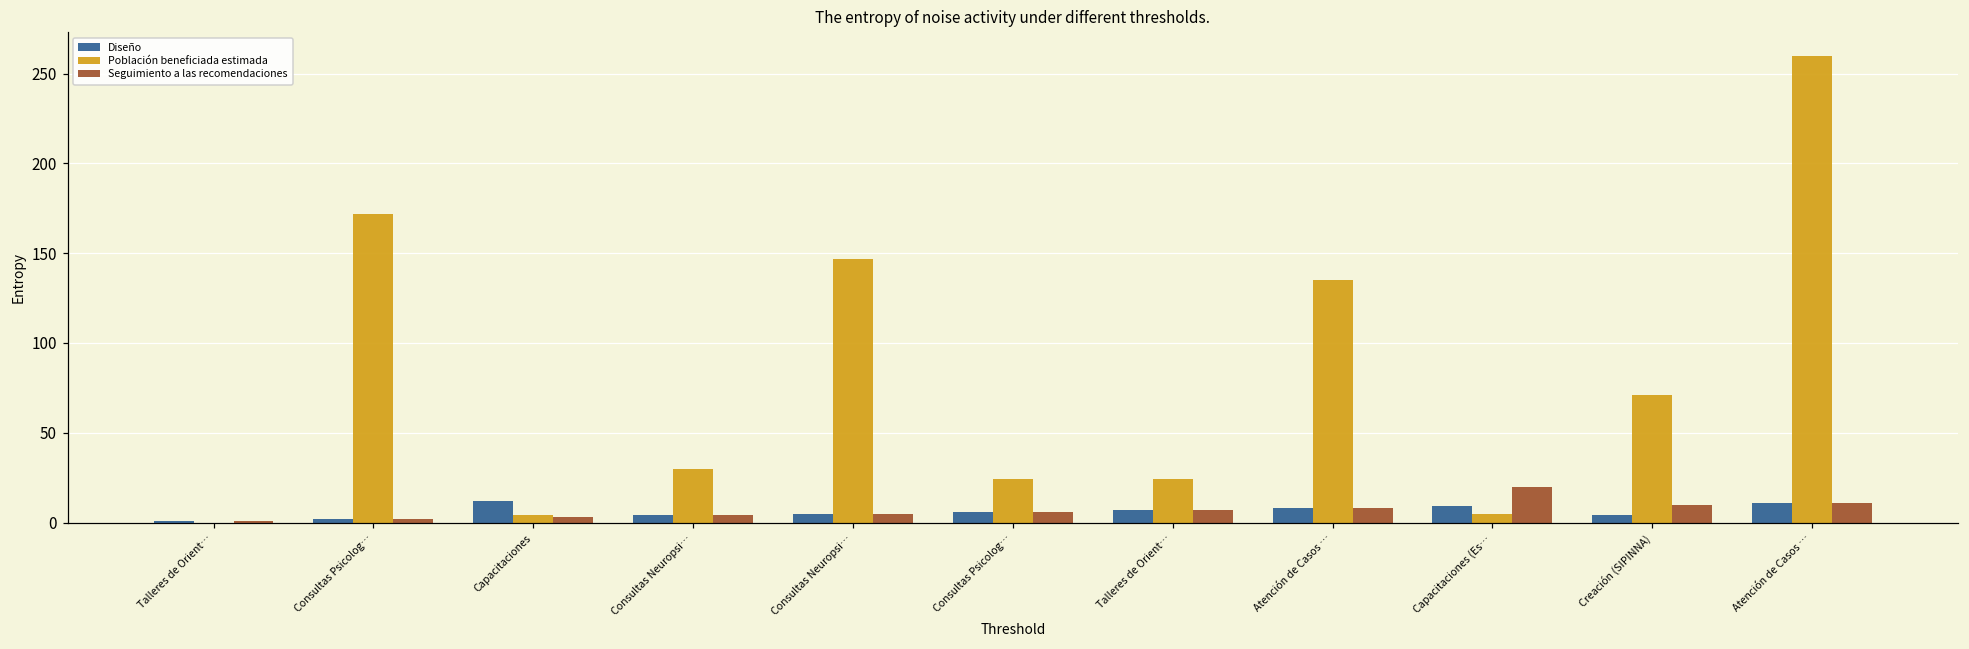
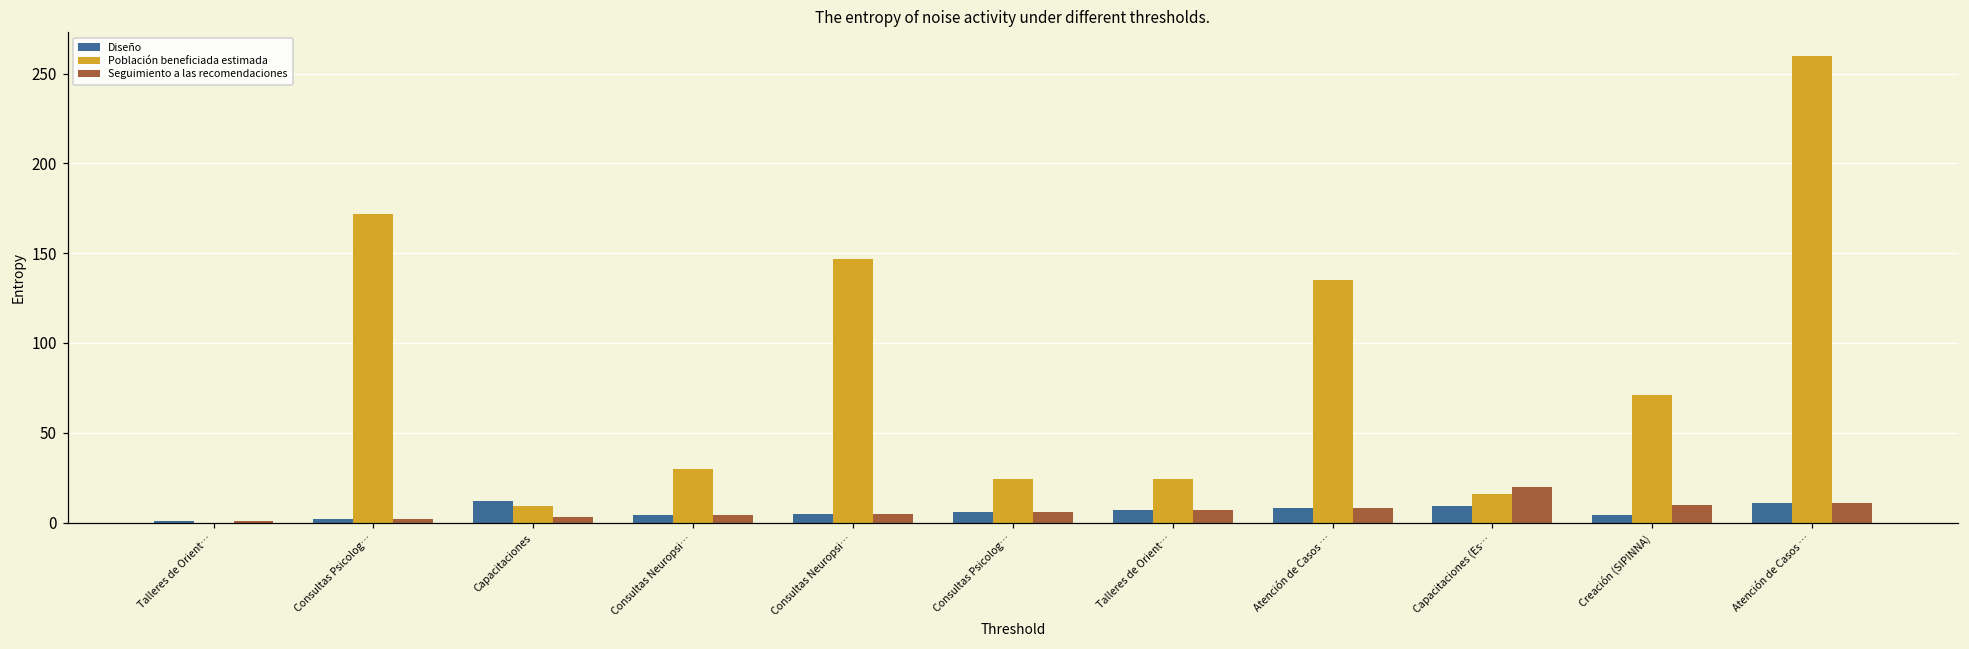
  {
    "Diseño": {
      "Capacitaciones": 12,
      "Capacitaciones (Es…": 9,
      "Creación (SIPINNA)": 4
    },
    "Población beneficiada estimada": {
-     "Capacitaciones": 4,
-     "Capacitaciones (Es…": 5,
+     "Capacitaciones": 9,
+     "Capacitaciones (Es…": 16,
      "Creación (SIPINNA)": 71
    },
    "Seguimiento a las recomendaciones": {
      "Capacitaciones": 3,
      "Capacitaciones (Es…": 20,
      "Creación (SIPINNA)": 10
    }
  }
